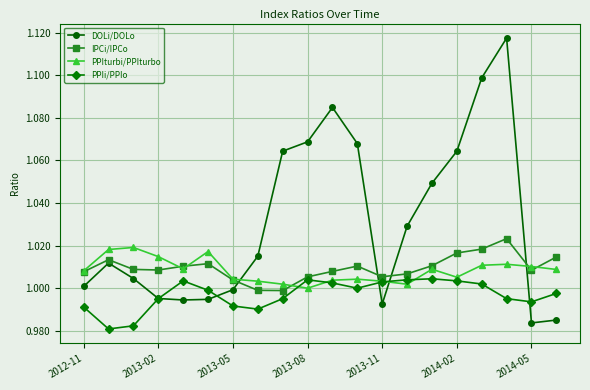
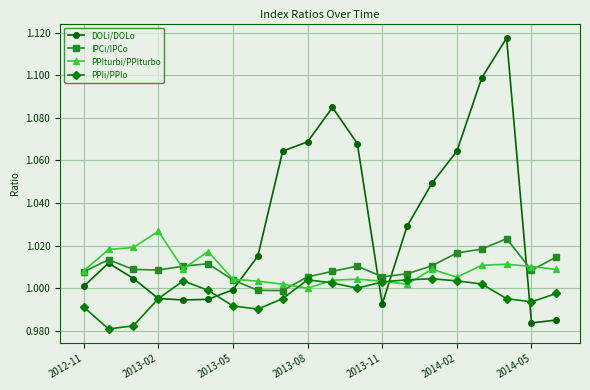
  {
    "PPIturbi/PPIturbo": {
-     "2013-02": 1.015,
+     "2013-02": 1.027,
      "2013-08": 1.000,
      "2014-02": 1.005,
      "2014-05": 1.010
    }
  }
